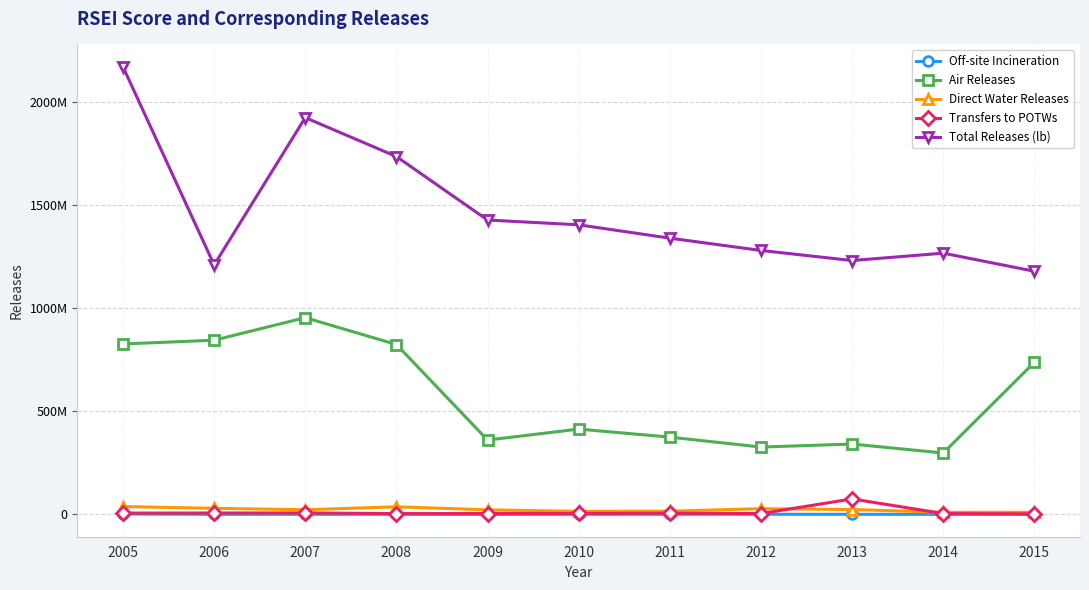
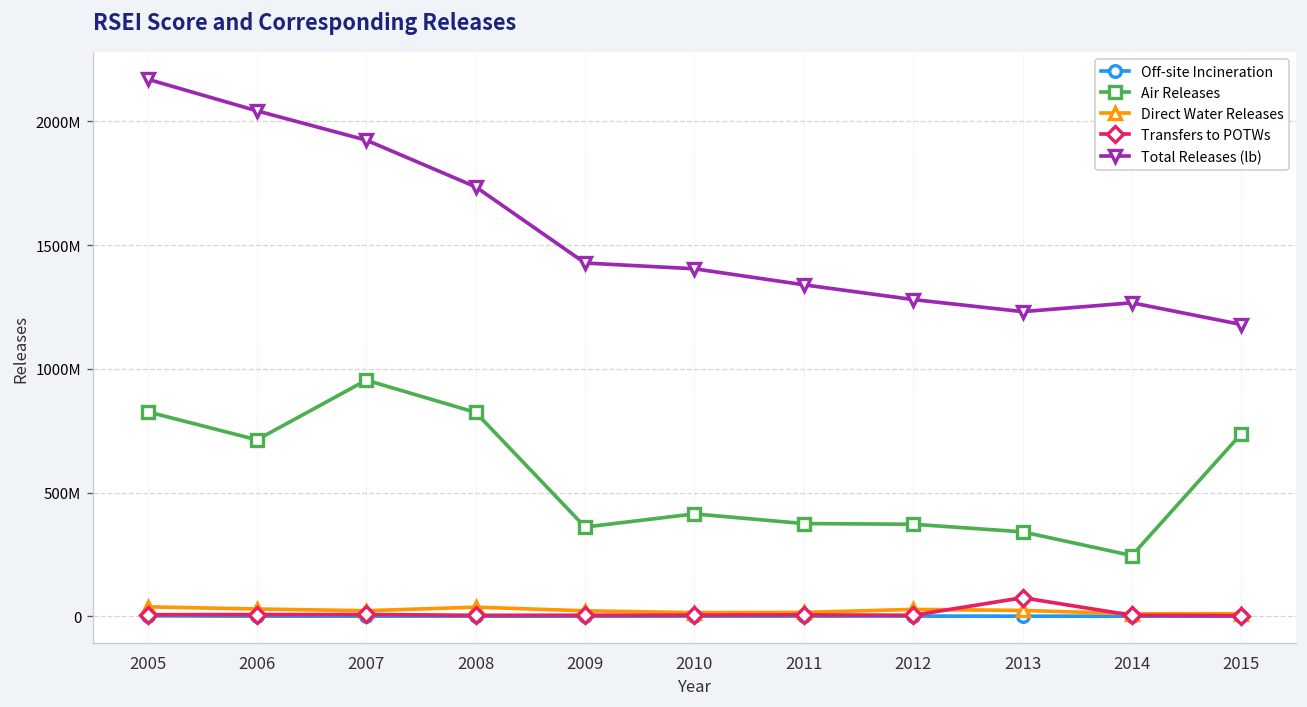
  {
    "Off-site Incineration": {
      "2013": 0
    },
    "Air Releases": {
      "2005": 830000000,
-     "2006": 840000000,
+     "2006": 710000000,
      "2007": 950000000,
      "2008": 820000000,
      "2009": 360000000,
      "2010": 410000000,
      "2011": 380000000,
-     "2012": 330000000,
+     "2012": 370000000,
      "2013": 340000000,
-     "2014": 300000000,
+     "2014": 250000000,
      "2015": 740000000
    },
    "Direct Water Releases": {
      "2005": 40000000,
      "2006": 30000000,
      "2007": 20000000,
      "2008": 40000000,
      "2009": 20000000,
      "2012": 30000000,
      "2013": 20000000
    },
    "Transfers to POTWs": {
      "2013": 80000000
    },
    "Total Releases (lb)": {
      "2005": 2170000000,
-     "2006": 1210000000,
+     "2006": 2040000000,
      "2007": 1920000000,
      "2008": 1740000000,
      "2009": 1430000000,
      "2010": 1400000000,
      "2011": 1340000000,
      "2012": 1280000000,
      "2013": 1230000000,
      "2014": 1270000000,
      "2015": 1180000000
    }
  }
